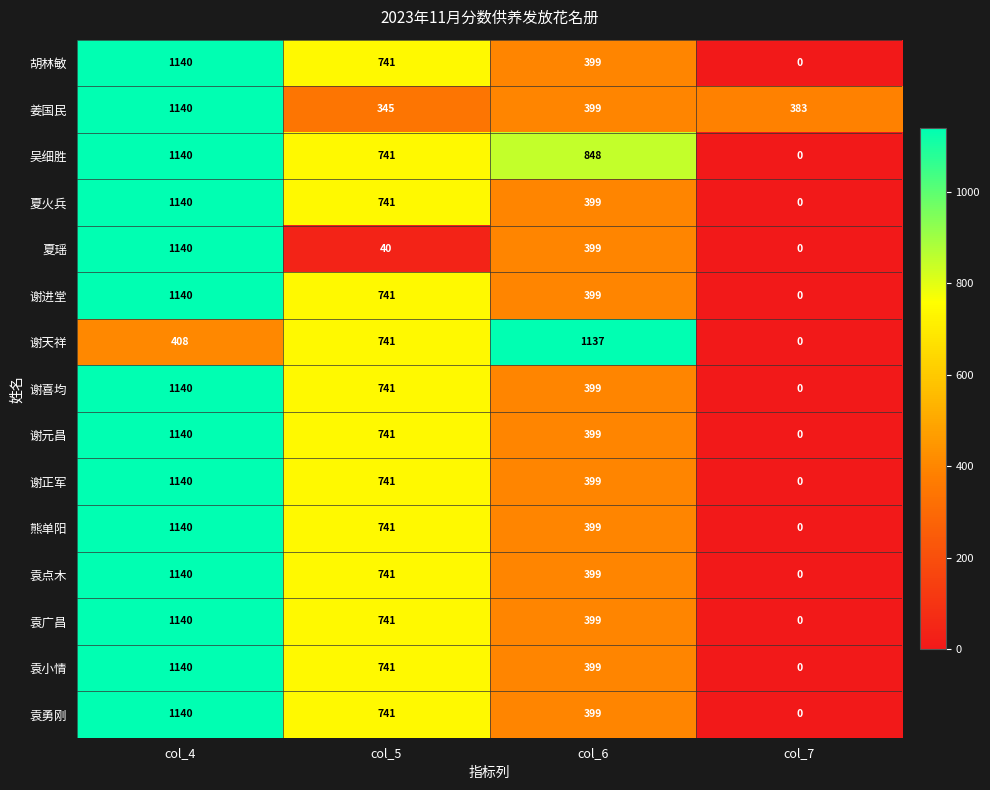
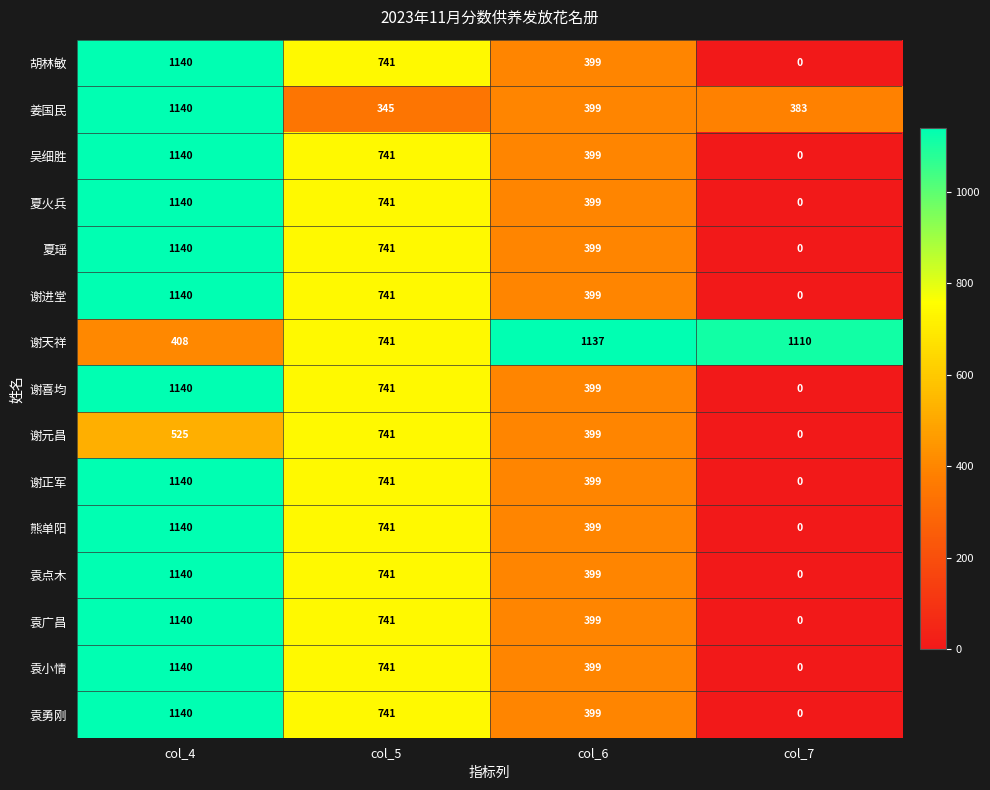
  {
    "胡林敏": {
      "col_4": 1140,
      "col_5": 741,
      "col_6": 399,
      "col_7": 0
    },
    "姜国民": {
      "col_4": 1140,
      "col_5": 345,
      "col_6": 399,
      "col_7": 383
    },
    "吴细胜": {
      "col_4": 1140,
      "col_5": 741,
-     "col_6": 848,
+     "col_6": 399,
      "col_7": 0
    },
    "夏火兵": {
      "col_4": 1140,
      "col_5": 741,
      "col_6": 399,
      "col_7": 0
    },
    "夏瑶": {
      "col_4": 1140,
-     "col_5": 40,
+     "col_5": 741,
      "col_6": 399,
      "col_7": 0
    },
    "谢进堂": {
      "col_4": 1140,
      "col_5": 741,
      "col_6": 399,
      "col_7": 0
    },
    "谢天祥": {
      "col_4": 408,
      "col_5": 741,
      "col_6": 1137,
-     "col_7": 0
+     "col_7": 1110
    },
    "谢喜均": {
      "col_4": 1140,
      "col_5": 741,
      "col_6": 399,
      "col_7": 0
    },
    "谢元昌": {
-     "col_4": 1140,
+     "col_4": 525,
      "col_5": 741,
      "col_6": 399,
      "col_7": 0
    },
    "谢正军": {
      "col_4": 1140,
      "col_5": 741,
      "col_6": 399,
      "col_7": 0
    },
    "熊单阳": {
      "col_4": 1140,
      "col_5": 741,
      "col_6": 399,
      "col_7": 0
    },
    "袁点木": {
      "col_4": 1140,
      "col_5": 741,
      "col_6": 399,
      "col_7": 0
    },
    "袁广昌": {
      "col_4": 1140,
      "col_5": 741,
      "col_6": 399,
      "col_7": 0
    },
    "袁小情": {
      "col_4": 1140,
      "col_5": 741,
      "col_6": 399,
      "col_7": 0
    },
    "袁勇刚": {
      "col_4": 1140,
      "col_5": 741,
      "col_6": 399,
      "col_7": 0
    }
  }
